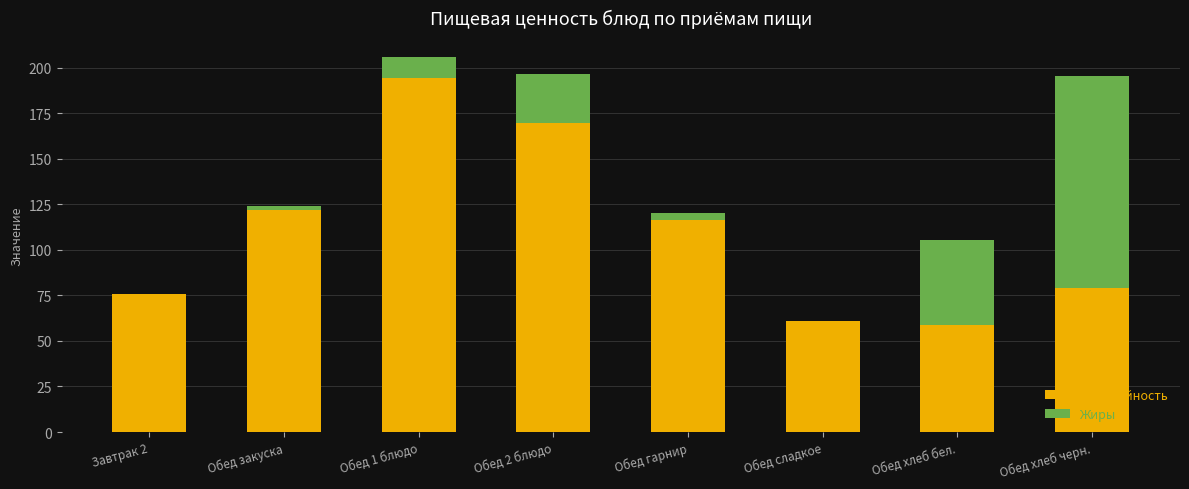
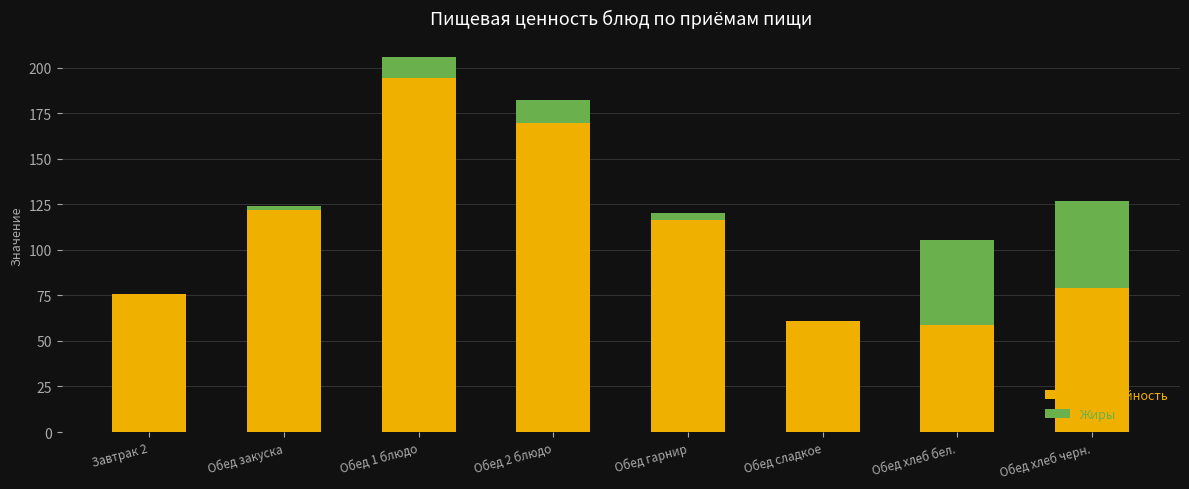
  {
    "Жиры": {
      "Завтрак 2": 0,
      "Обед закуска": 3,
      "Обед 1 блюдо": 12,
-     "Обед 2 блюдо": 27,
+     "Обед 2 блюдо": 13,
      "Обед гарнир": 4,
      "Обед сладкое": 0,
      "Обед хлеб бел.": 47,
-     "Обед хлеб черн.": 117
+     "Обед хлеб черн.": 48
    }
  }
